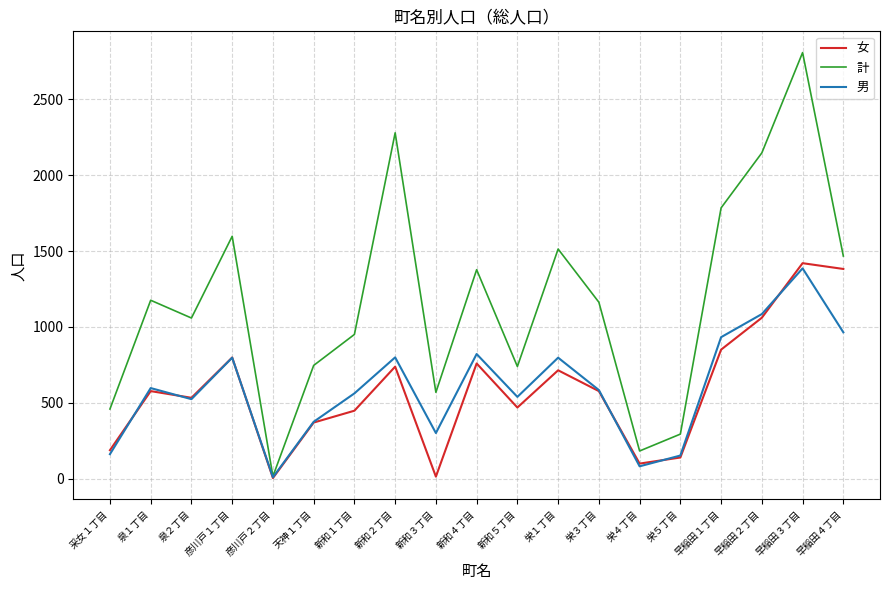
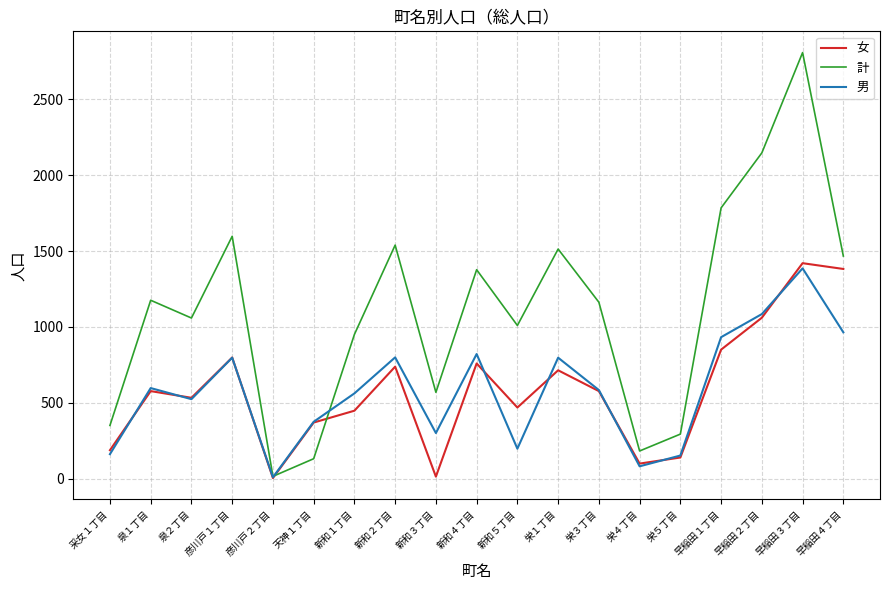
  {
    "女": {
      "采女１丁目": 190,
      "泉１丁目": 580,
      "新和１丁目": 450,
      "新和２丁目": 740,
      "新和３丁目": 20,
      "新和４丁目": 760,
      "新和５丁目": 470,
      "栄１丁目": 720,
      "栄４丁目": 100,
      "早稲田１丁目": 850,
      "早稲田２丁目": 1060,
      "早稲田３丁目": 1420,
      "早稲田４丁目": 1380
    },
    "計": {
-     "采女１丁目": 460,
+     "采女１丁目": 350,
      "泉１丁目": 1180,
      "泉２丁目": 1060,
      "彦川戸１丁目": 1600,
-     "天神１丁目": 750,
+     "天神１丁目": 130,
      "新和１丁目": 950,
-     "新和２丁目": 2280,
+     "新和２丁目": 1540,
      "新和３丁目": 570,
      "新和４丁目": 1380,
-     "新和５丁目": 740,
+     "新和５丁目": 1010,
      "栄１丁目": 1510,
      "栄３丁目": 1160,
      "栄４丁目": 180,
      "栄５丁目": 300,
      "早稲田１丁目": 1780,
      "早稲田２丁目": 2150,
      "早稲田３丁目": 2810,
      "早稲田４丁目": 1470
    },
    "男": {
      "采女１丁目": 160,
      "泉１丁目": 600,
      "新和１丁目": 560,
      "新和２丁目": 800,
      "新和３丁目": 300,
      "新和４丁目": 820,
-     "新和５丁目": 540,
+     "新和５丁目": 200,
      "栄１丁目": 800,
      "栄４丁目": 80,
      "早稲田１丁目": 930,
      "早稲田２丁目": 1090,
      "早稲田３丁目": 1390,
      "早稲田４丁目": 970
    }
  }
